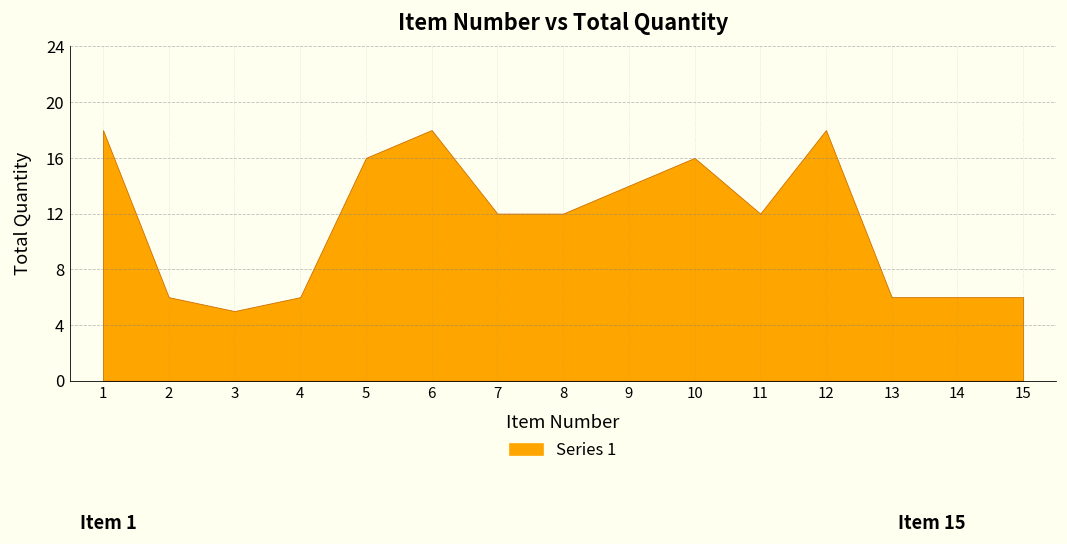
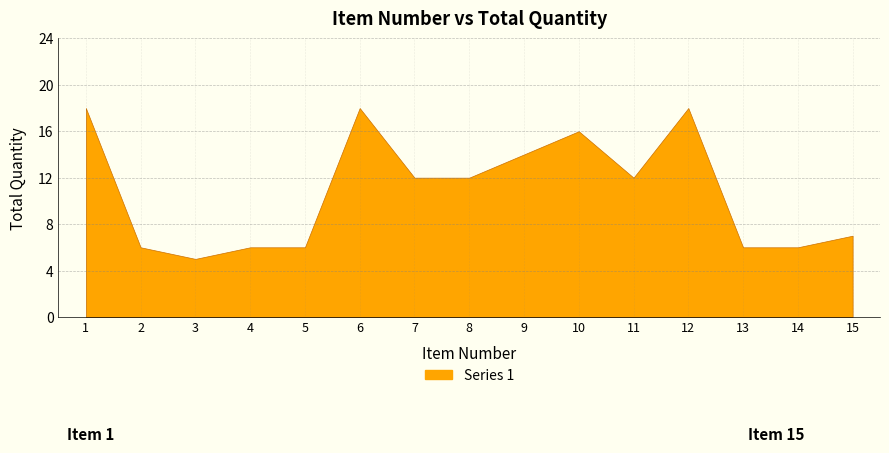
  {
    "1": 18,
    "2": 6,
    "3": 5,
    "4": 6,
-   "5": 16,
+   "5": 6,
    "6": 18,
    "7": 12,
    "8": 12,
    "9": 14,
    "10": 16,
    "11": 12,
    "12": 18,
    "13": 6,
    "14": 6,
-   "15": 6
+   "15": 7
  }
